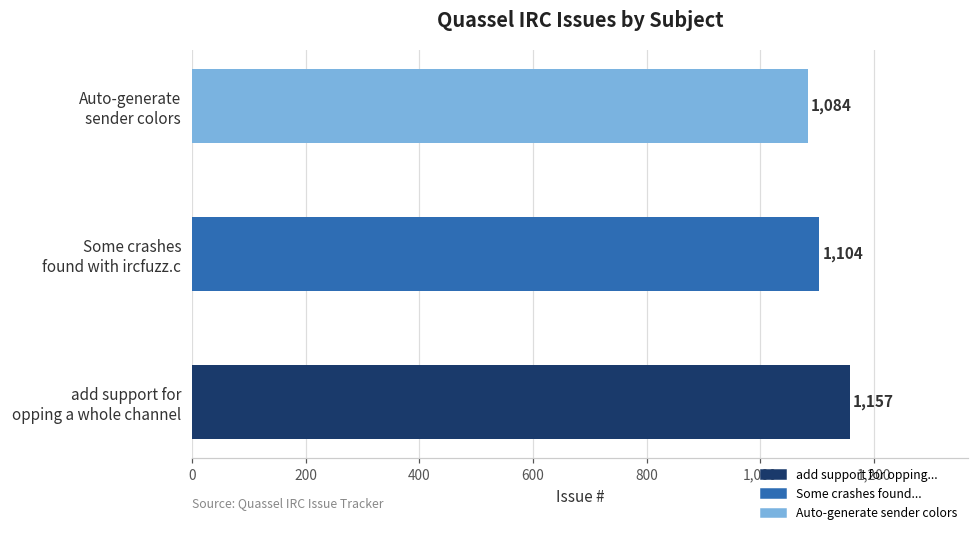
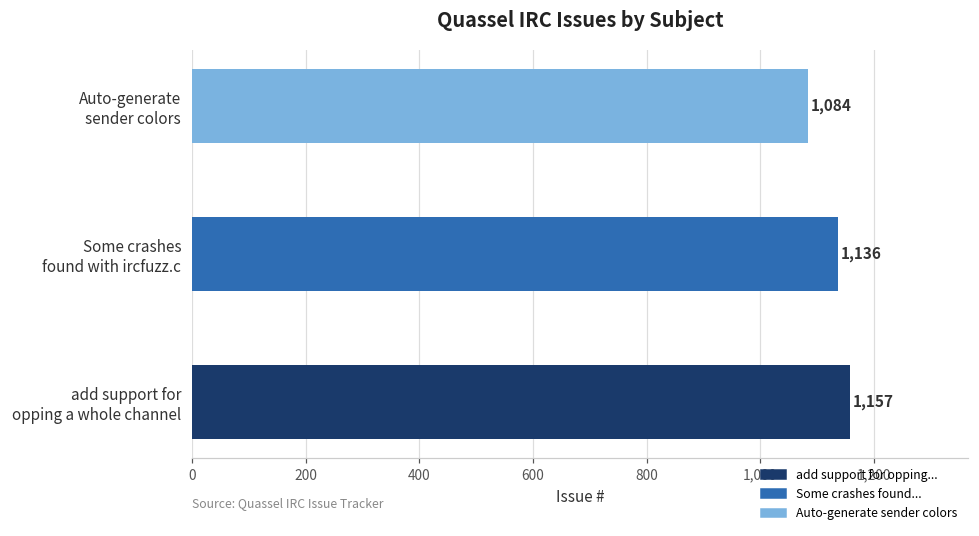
  {
    "Auto-generate sender colors": "1,084",
-   "Some crashes found with ircfuzz.c": "1,104",
+   "Some crashes found with ircfuzz.c": "1,136",
    "add support for opping a whole channel": "1,157"
  }
